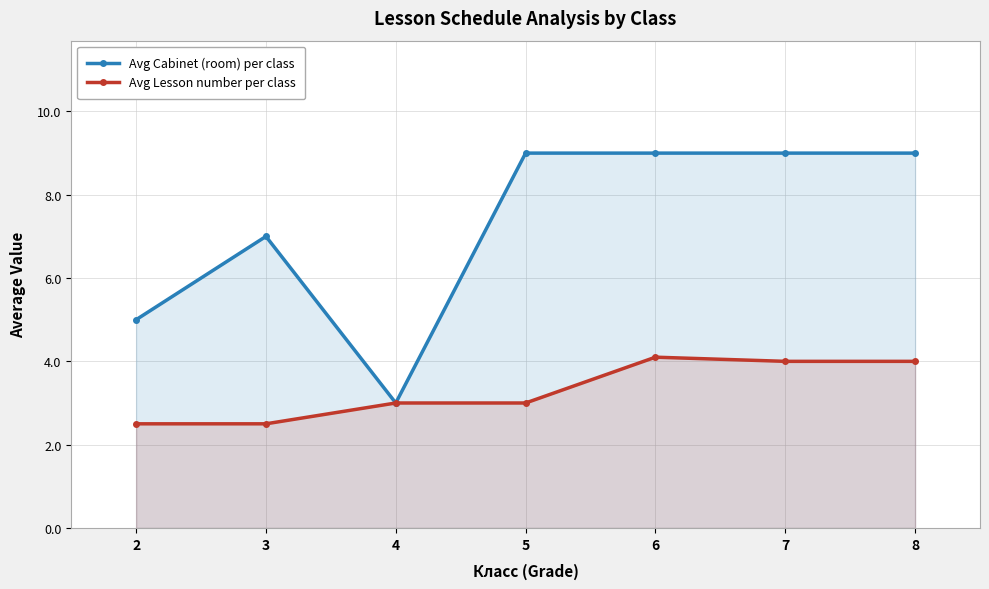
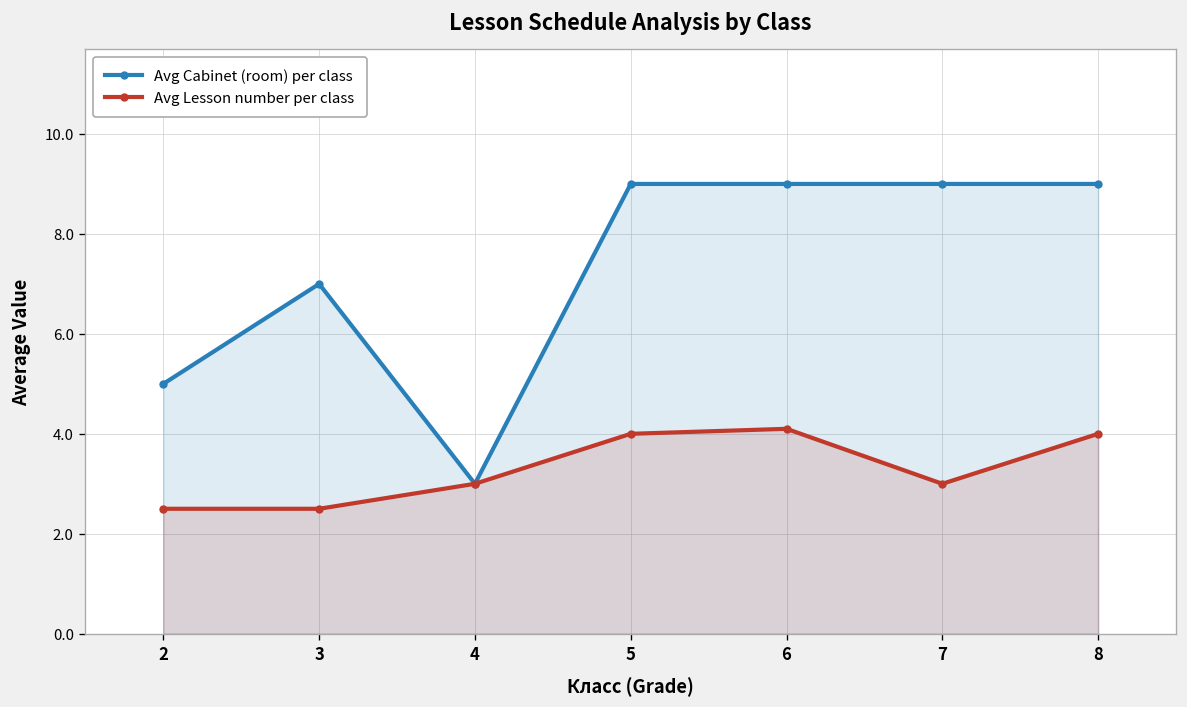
  {
    "Avg Cabinet (room) per class": {
      "2": 5,
      "3": 7,
      "5": 9,
      "6": 9,
      "7": 9,
      "8": 9
    },
    "Avg Lesson number per class": {
      "2": 2.5,
      "3": 2.5,
-     "5": 3,
+     "5": 4,
      "6": 4.1,
-     "7": 4,
+     "7": 3,
      "8": 4
    }
  }
